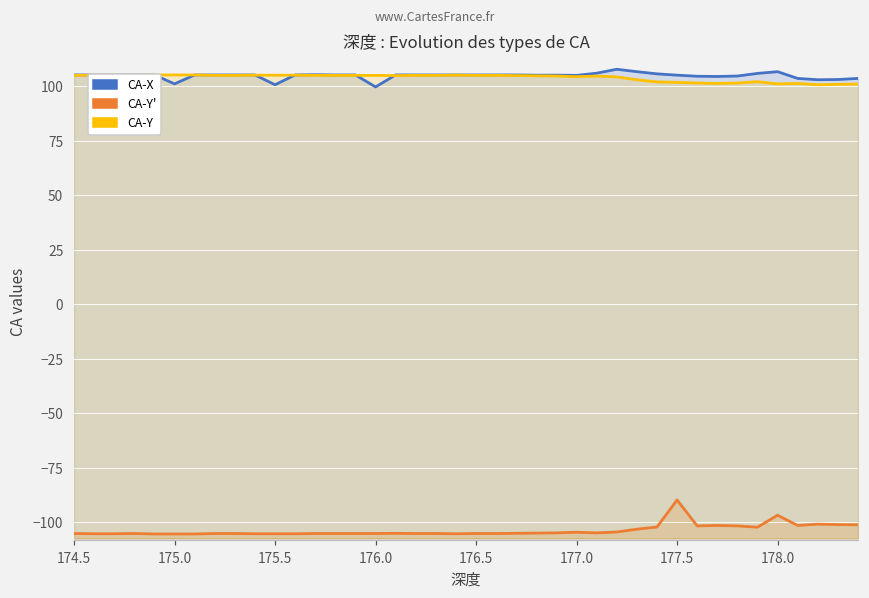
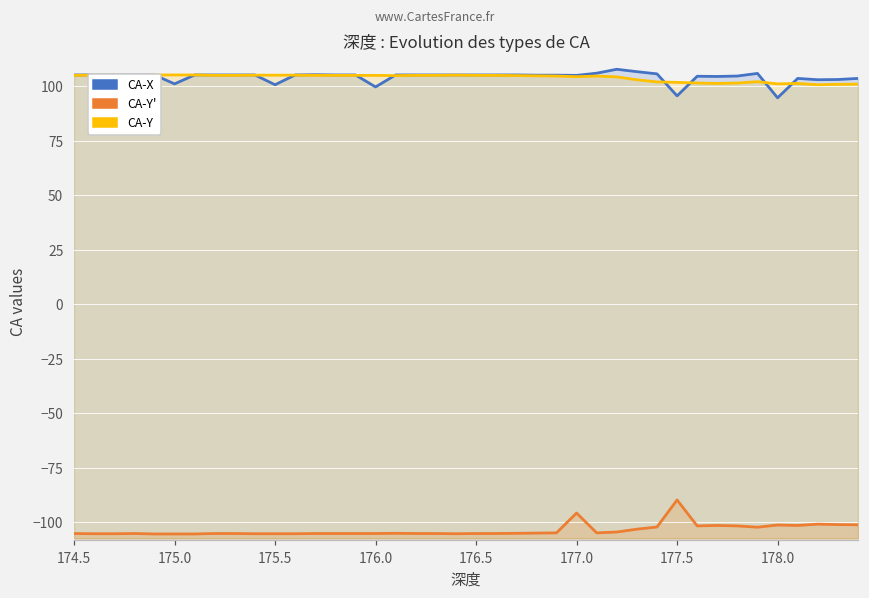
  {
    "CA-X": {
      "175.0": 101,
      "175.5": 101,
      "176.0": 100,
-     "177.5": 105,
-     "178.0": 107
+     "177.5": 96,
+     "178.0": 95
    },
    "CA-Y'": {
      "174.5": -105,
      "175.0": -105,
      "175.5": -105,
      "176.0": -105,
      "176.5": -105,
-     "177.0": -105,
+     "177.0": -96,
      "177.5": -90,
-     "178.0": -97
+     "178.0": -101
    },
    "CA-Y": {
      "175.0": 105,
      "175.5": 105,
      "176.0": 105,
      "177.5": 102,
      "178.0": 101
    }
  }
